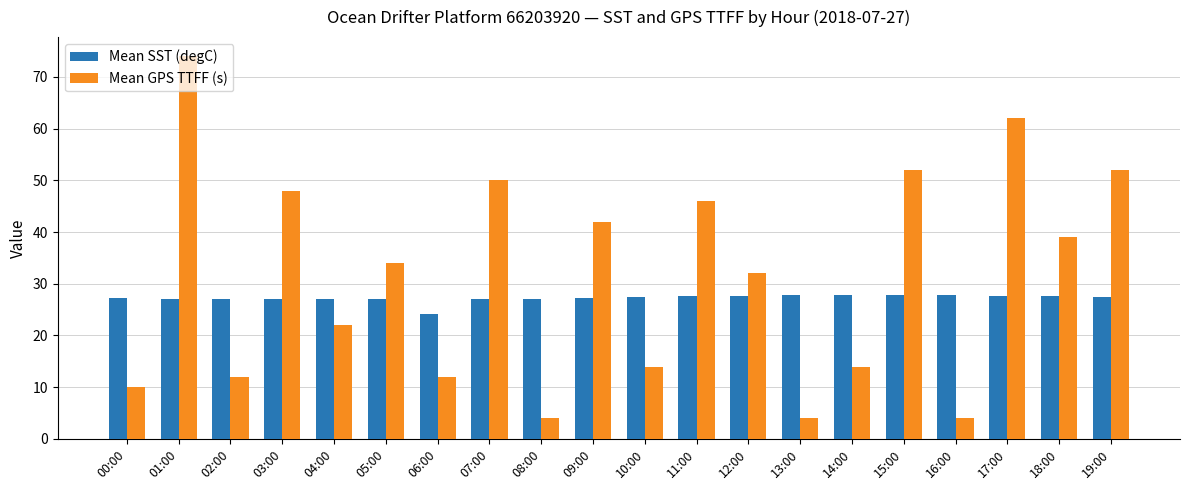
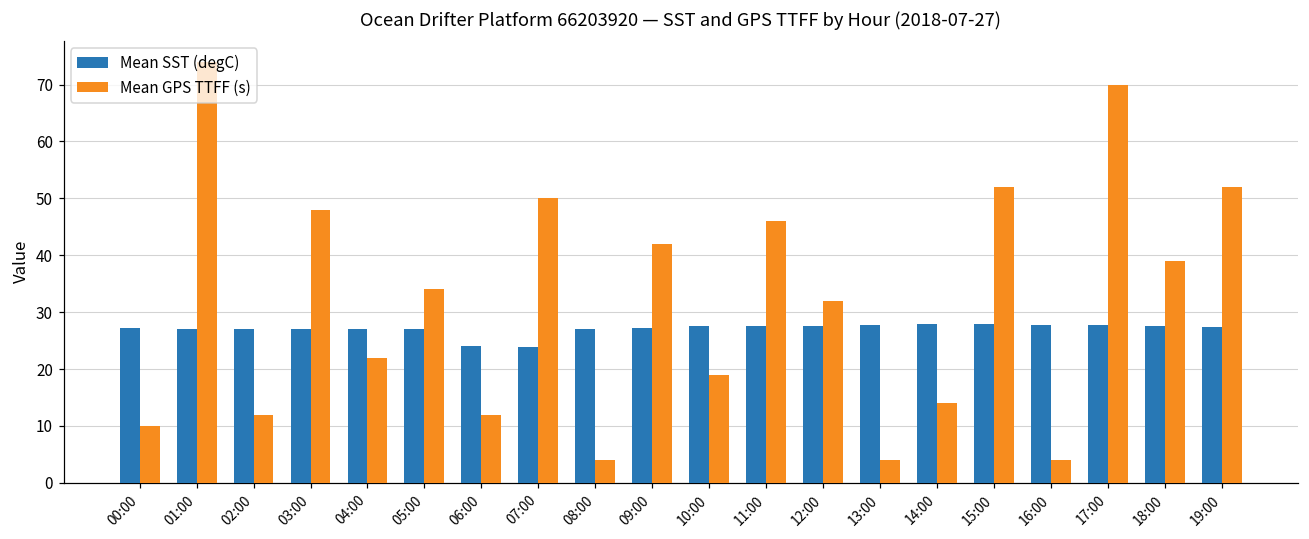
  {
    "Mean SST (degC)": {
      "00:00": 27,
      "01:00": 27,
      "02:00": 27,
      "03:00": 27,
      "04:00": 27,
      "05:00": 27,
      "06:00": 24,
-     "07:00": 27,
+     "07:00": 24,
      "08:00": 27,
      "09:00": 27,
      "10:00": 28,
      "11:00": 28,
      "12:00": 28,
      "13:00": 28,
      "14:00": 28,
      "15:00": 28,
      "16:00": 28,
      "17:00": 28,
      "18:00": 28,
      "19:00": 27
    },
    "Mean GPS TTFF (s)": {
      "00:00": 10,
      "02:00": 12,
      "03:00": 48,
      "04:00": 22,
      "05:00": 34,
      "06:00": 12,
      "07:00": 50,
      "08:00": 4,
      "09:00": 42,
-     "10:00": 14,
+     "10:00": 19,
      "11:00": 46,
      "12:00": 32,
      "13:00": 4,
      "14:00": 14,
      "15:00": 52,
      "16:00": 4,
-     "17:00": 62,
+     "17:00": 70,
      "18:00": 39,
      "19:00": 52
    }
  }
